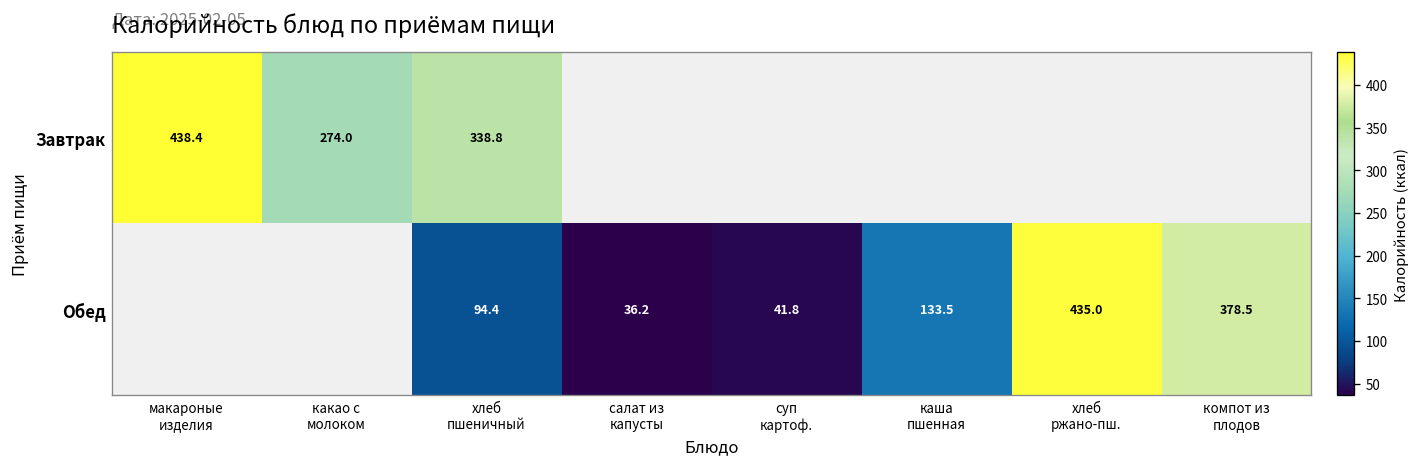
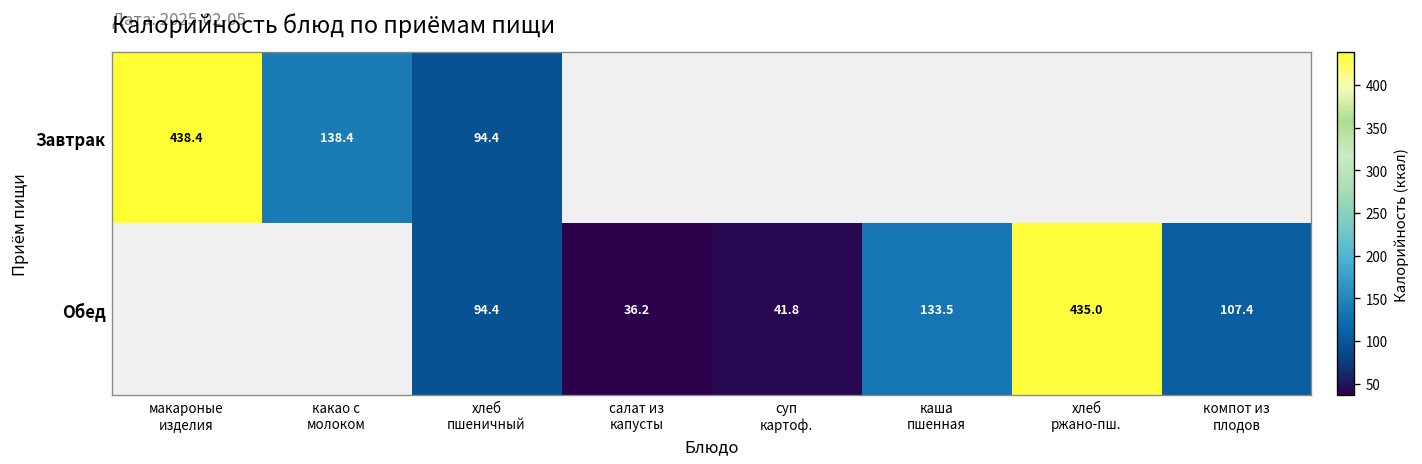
  {
    "Завтрак": {
      "макароные изделия": 438.4,
-     "какао с молоком": 274.0,
-     "хлеб пшеничный": 338.8
+     "какао с молоком": 138.4,
+     "хлеб пшеничный": 94.4
    },
    "Обед": {
      "хлеб пшеничный": 94.4,
      "салат из капусты": 36.2,
      "суп картоф.": 41.8,
      "каша пшенная": 133.5,
      "хлеб ржано-пш.": 435.0,
-     "компот из плодов": 378.5
+     "компот из плодов": 107.4
    }
  }
